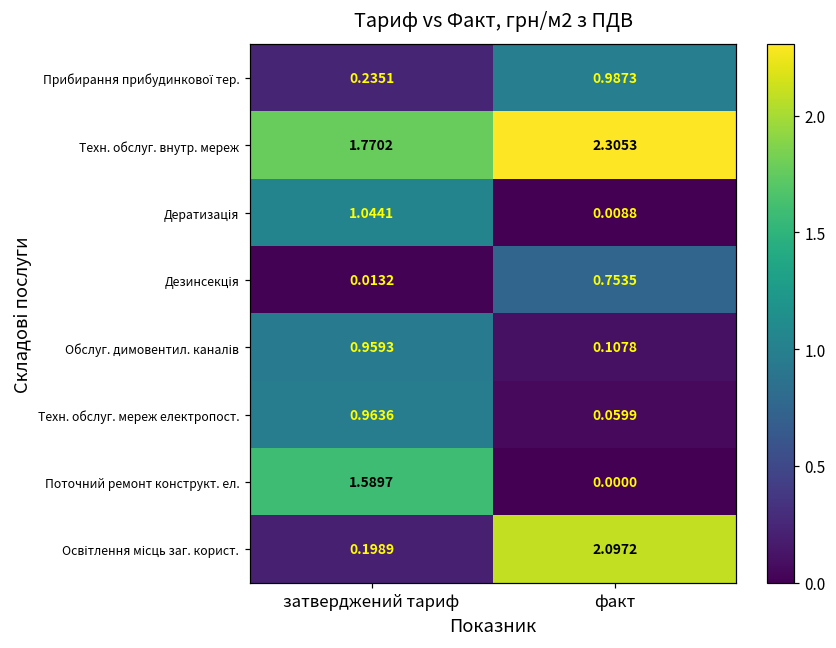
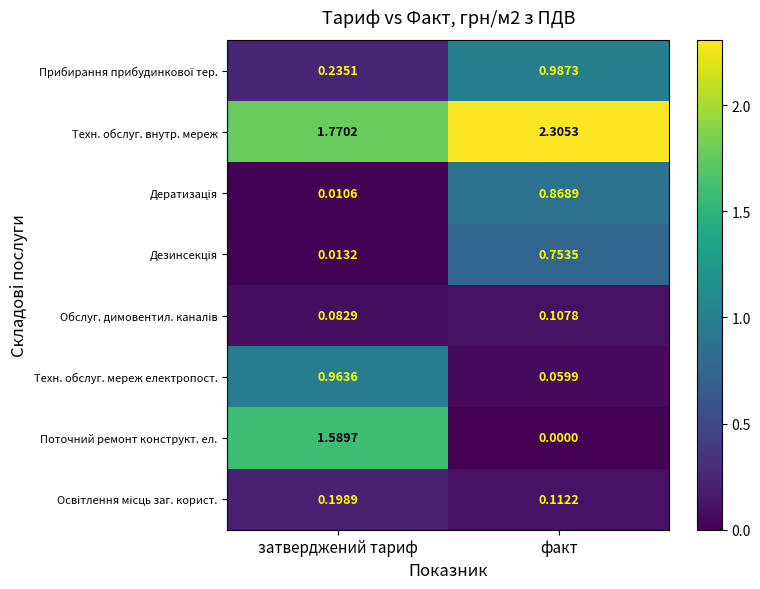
  {
    "Прибирання прибудинкової тер.": {
      "затверджений тариф": 0.2351,
      "факт": 0.9873
    },
    "Техн. обслуг. внутр. мереж": {
      "затверджений тариф": 1.7702,
      "факт": 2.3053
    },
    "Дератизація": {
-     "затверджений тариф": 1.0441,
-     "факт": 0.0088
+     "затверджений тариф": 0.0106,
+     "факт": 0.8689
    },
    "Дезинсекція": {
      "затверджений тариф": 0.0132,
      "факт": 0.7535
    },
    "Обслуг. димовентил. каналів": {
-     "затверджений тариф": 0.9593,
+     "затверджений тариф": 0.0829,
      "факт": 0.1078
    },
    "Техн. обслуг. мереж електропост.": {
      "затверджений тариф": 0.9636,
      "факт": 0.0599
    },
    "Поточний ремонт конструкт. ел.": {
      "затверджений тариф": 1.5897,
      "факт": 0.0000
    },
    "Освітлення місць заг. корист.": {
      "затверджений тариф": 0.1989,
-     "факт": 2.0972
+     "факт": 0.1122
    }
  }
